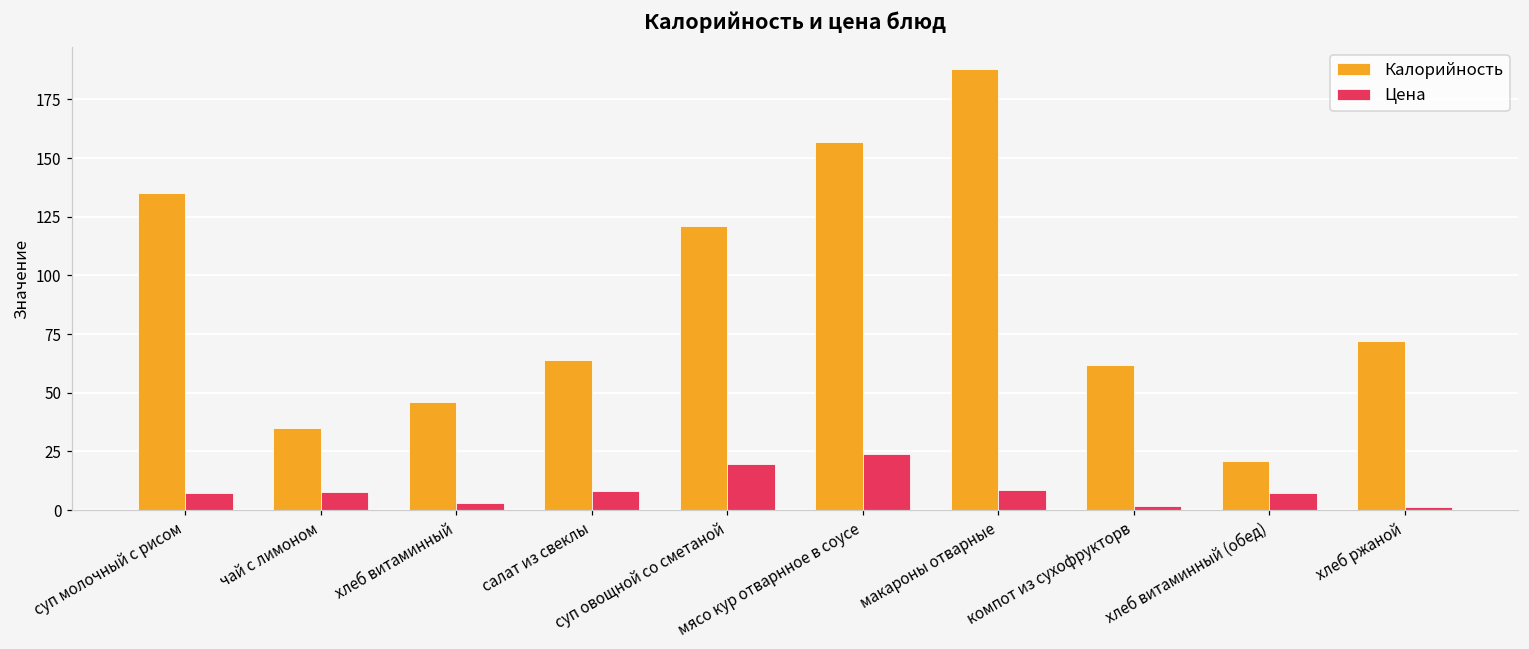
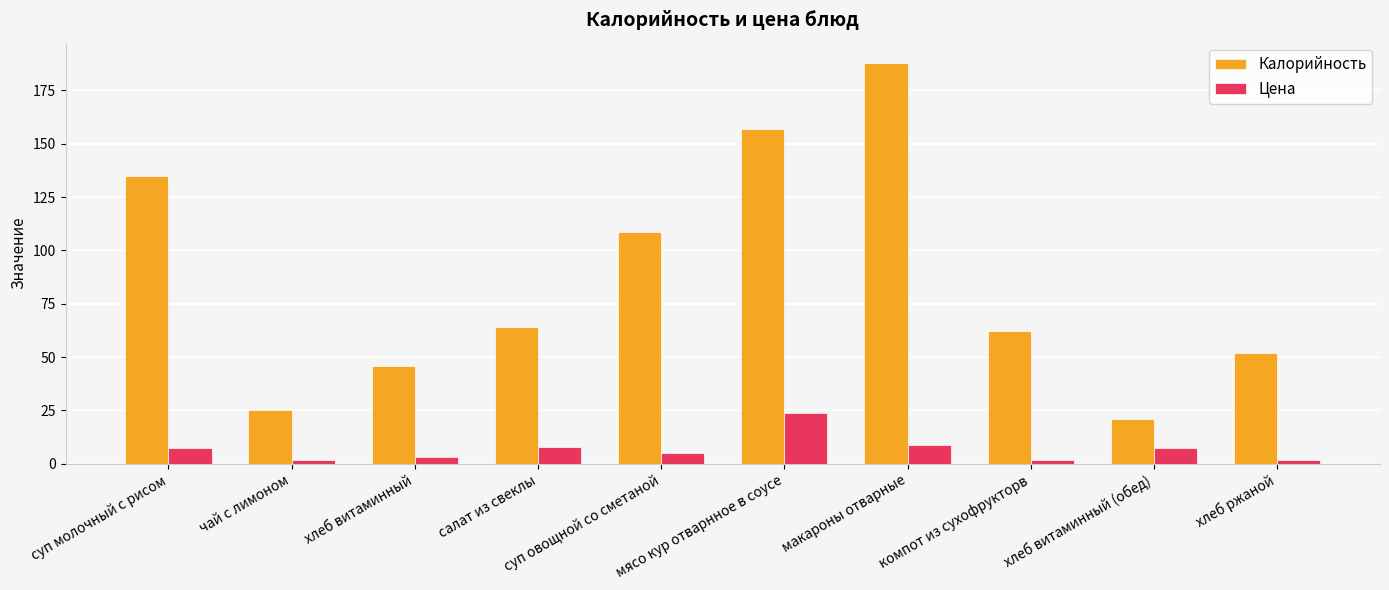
  {
    "Калорийность": {
      "суп молочный с рисом": 135,
-     "чай с лимоном": 35,
+     "чай с лимоном": 25,
      "хлеб витаминный": 46,
      "салат из свеклы": 64,
-     "суп овощной со сметаной": 121,
+     "суп овощной со сметаной": 109,
      "мясо кур отварнное в соусе": 157,
      "макароны отварные": 188,
      "компот из сухофрукторв": 62,
      "хлеб витаминный (обед)": 21,
-     "хлеб ржаной": 72
+     "хлеб ржаной": 52
    },
    "Цена": {
      "суп молочный с рисом": 7,
-     "чай с лимоном": 8,
+     "чай с лимоном": 2,
      "хлеб витаминный": 3,
      "салат из свеклы": 8,
-     "суп овощной со сметаной": 20,
+     "суп овощной со сметаной": 5,
      "мясо кур отварнное в соусе": 24,
      "макароны отварные": 9,
      "компот из сухофрукторв": 2,
      "хлеб витаминный (обед)": 7,
      "хлеб ржаной": 2
    }
  }
